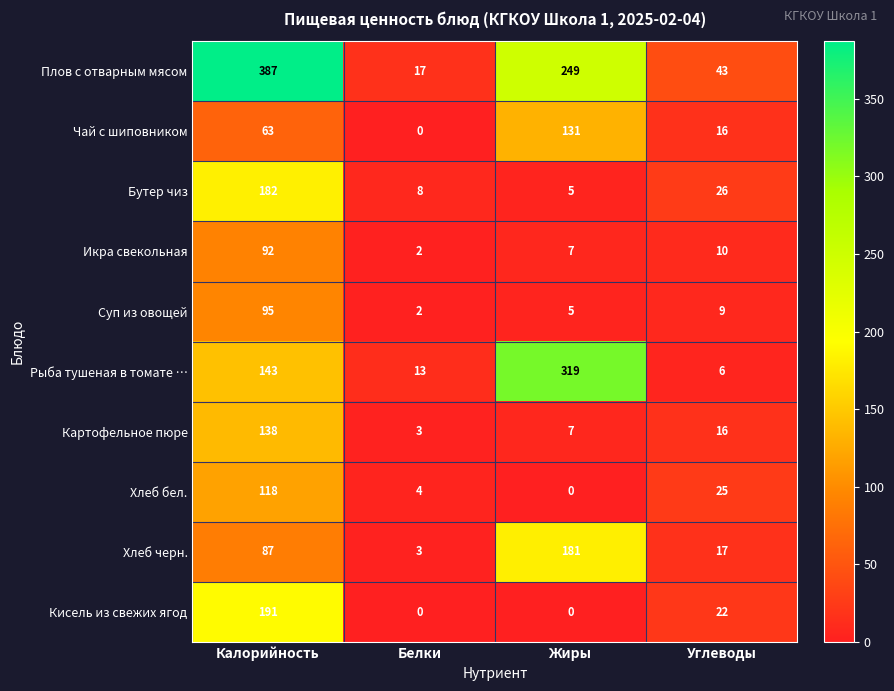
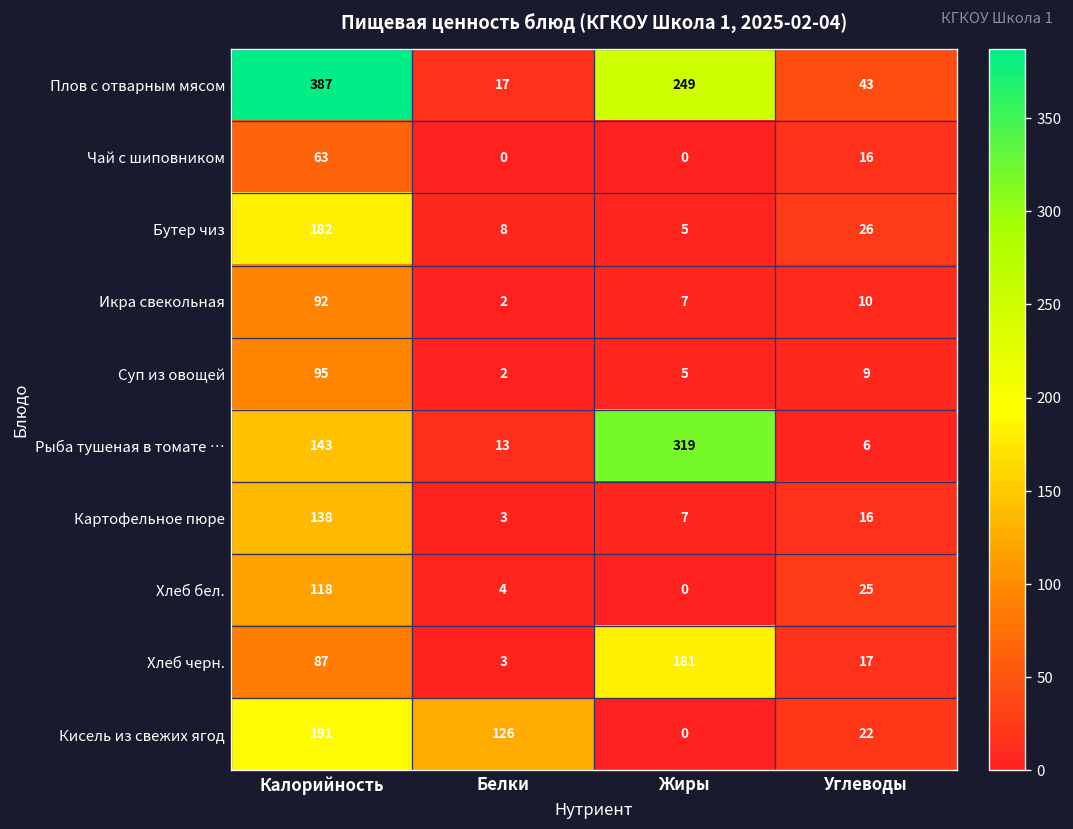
  {
    "Плов с отварным мясом": {
      "Калорийность": 387,
      "Белки": 17,
      "Жиры": 249,
      "Углеводы": 43
    },
    "Чай с шиповником": {
      "Калорийность": 63,
      "Белки": 0,
-     "Жиры": 131,
+     "Жиры": 0,
      "Углеводы": 16
    },
    "Бутер чиз": {
      "Калорийность": 182,
      "Белки": 8,
      "Жиры": 5,
      "Углеводы": 26
    },
    "Икра свекольная": {
      "Калорийность": 92,
      "Белки": 2,
      "Жиры": 7,
      "Углеводы": 10
    },
    "Суп из овощей": {
      "Калорийность": 95,
      "Белки": 2,
      "Жиры": 5,
      "Углеводы": 9
    },
    "Рыба тушеная в томате …": {
      "Калорийность": 143,
      "Белки": 13,
      "Жиры": 319,
      "Углеводы": 6
    },
    "Картофельное пюре": {
      "Калорийность": 138,
      "Белки": 3,
      "Жиры": 7,
      "Углеводы": 16
    },
    "Хлеб бел.": {
      "Калорийность": 118,
      "Белки": 4,
      "Жиры": 0,
      "Углеводы": 25
    },
    "Хлеб черн.": {
      "Калорийность": 87,
      "Белки": 3,
      "Жиры": 181,
      "Углеводы": 17
    },
    "Кисель из свежих ягод": {
      "Калорийность": 191,
-     "Белки": 0,
+     "Белки": 126,
      "Жиры": 0,
      "Углеводы": 22
    }
  }
